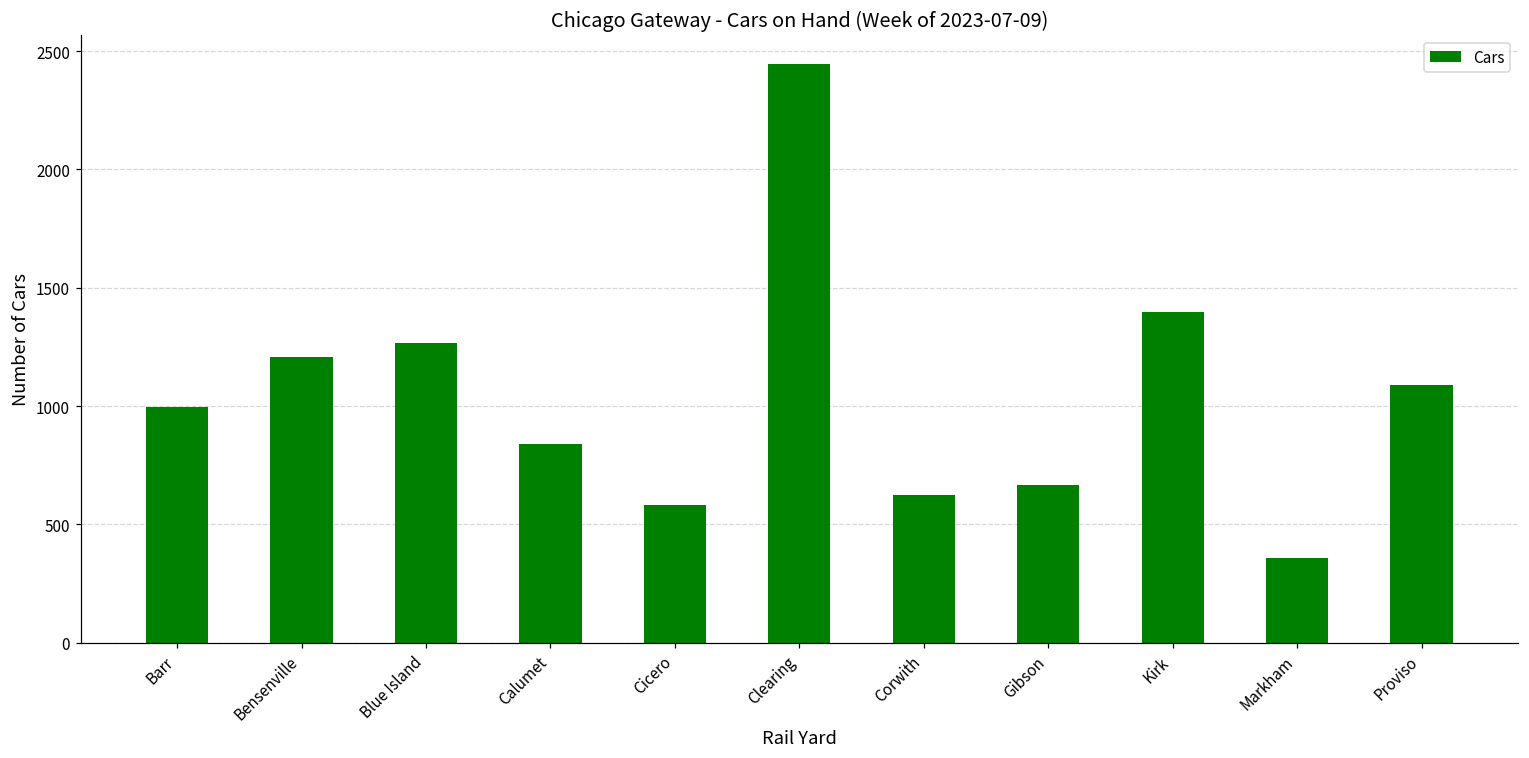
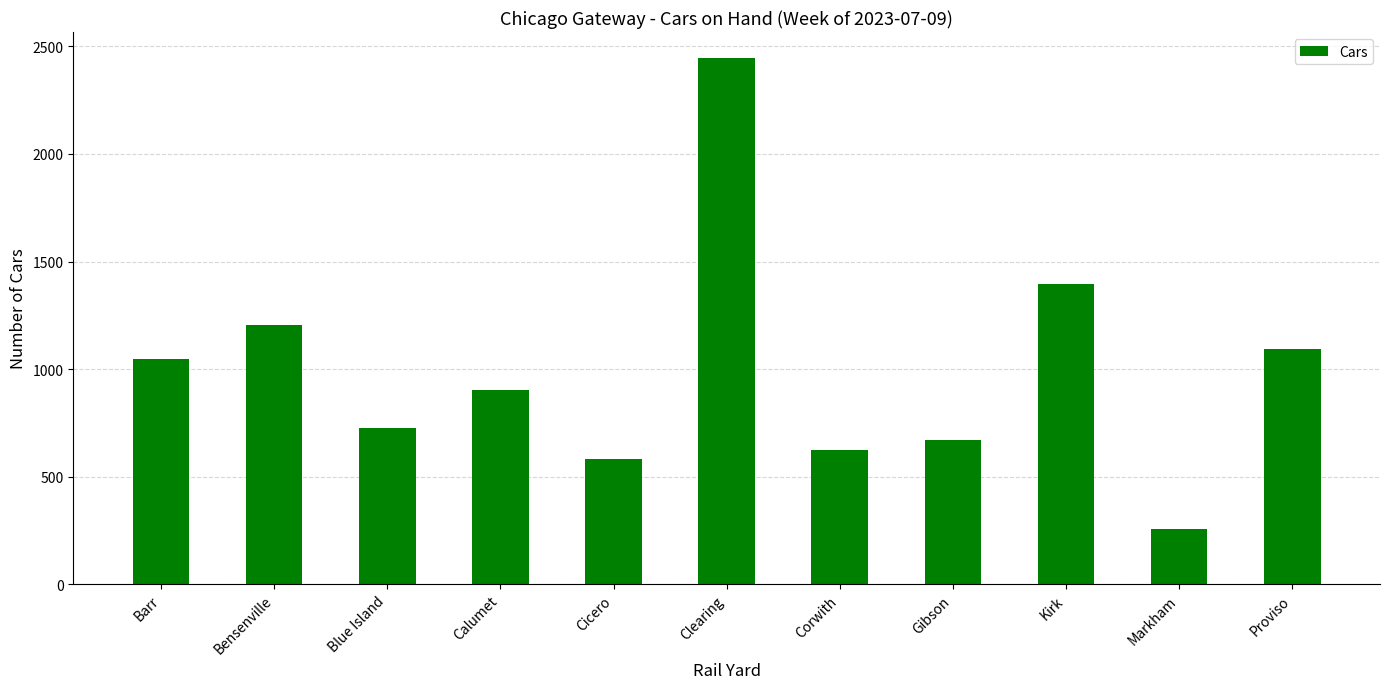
  {
-   "Barr": 1000,
+   "Barr": 1050,
    "Bensenville": 1210,
-   "Blue Island": 1270,
-   "Calumet": 840,
+   "Blue Island": 730,
+   "Calumet": 900,
    "Cicero": 580,
    "Clearing": 2450,
    "Corwith": 630,
    "Gibson": 670,
    "Kirk": 1400,
-   "Markham": 360,
+   "Markham": 260,
    "Proviso": 1090
  }
